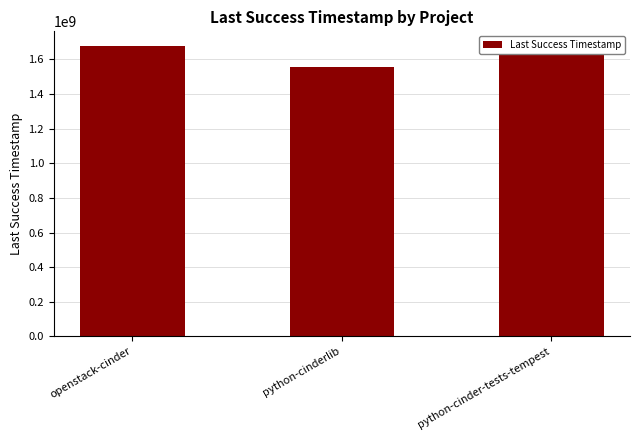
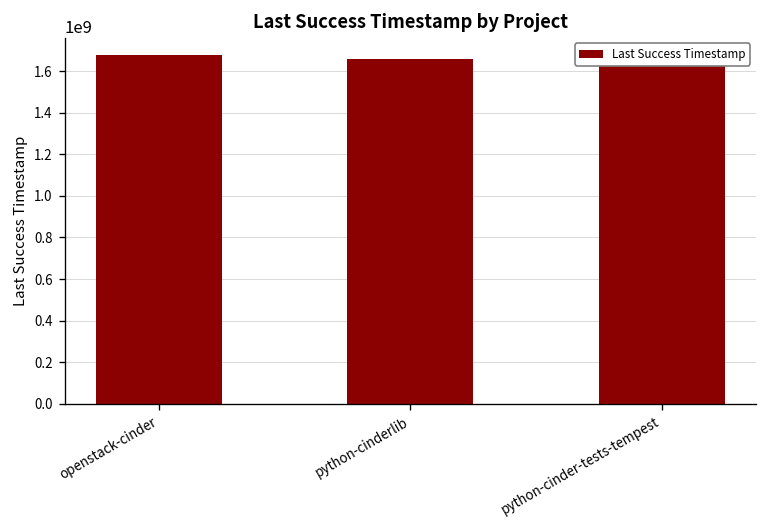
  {
    "openstack-cinder": 1680000000,
-   "python-cinderlib": 1560000000
+   "python-cinderlib": 1660000000
  }
